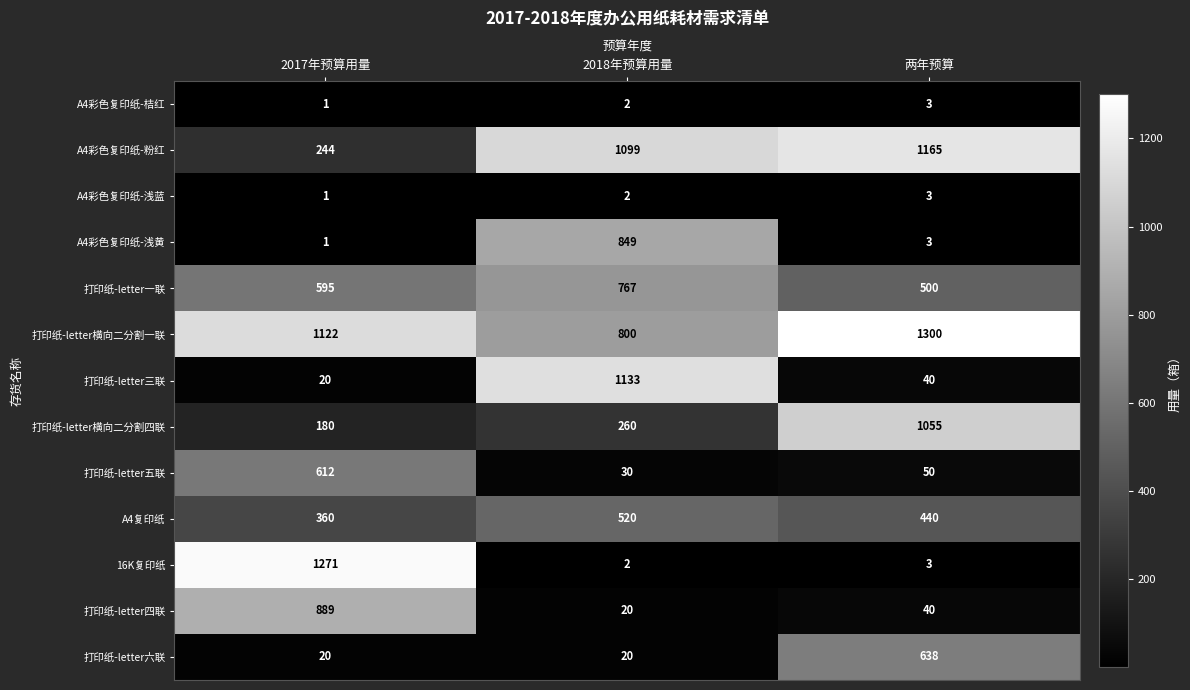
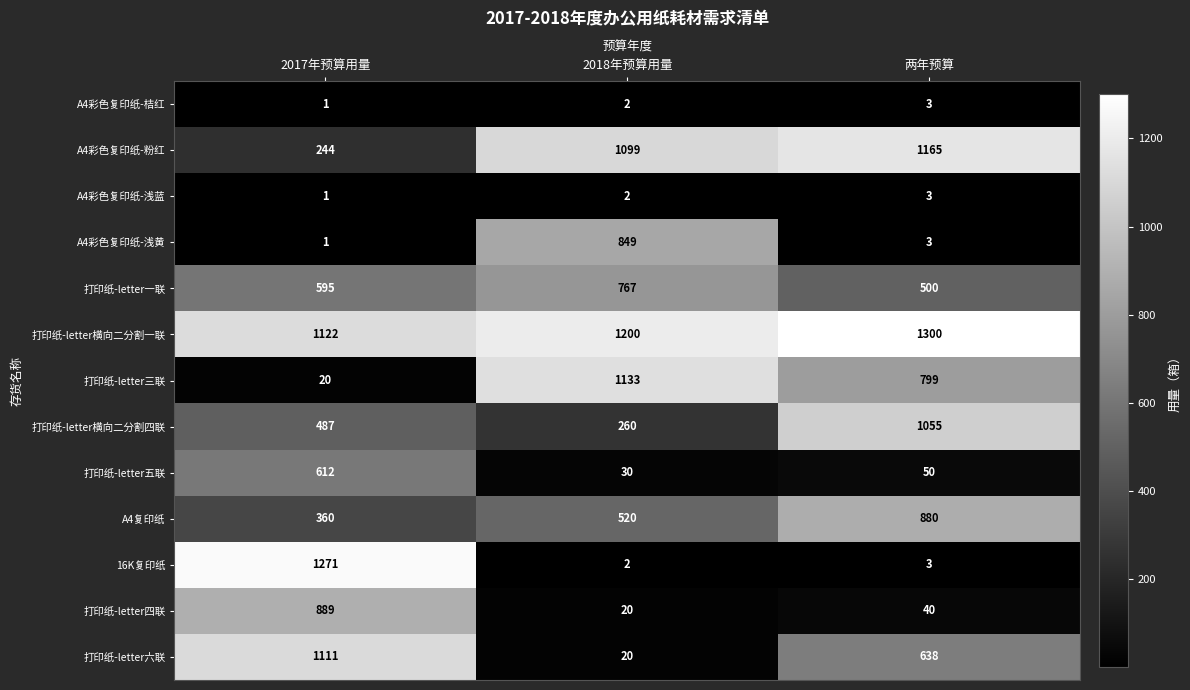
  {
    "A4彩色复印纸-桔红": {
      "2017年预算用量": 1,
      "2018年预算用量": 2,
      "两年预算": 3
    },
    "A4彩色复印纸-粉红": {
      "2017年预算用量": 244,
      "2018年预算用量": 1099,
      "两年预算": 1165
    },
    "A4彩色复印纸-浅蓝": {
      "2017年预算用量": 1,
      "2018年预算用量": 2,
      "两年预算": 3
    },
    "A4彩色复印纸-浅黄": {
      "2017年预算用量": 1,
      "2018年预算用量": 849,
      "两年预算": 3
    },
    "打印纸-letter一联": {
      "2017年预算用量": 595,
      "2018年预算用量": 767,
      "两年预算": 500
    },
    "打印纸-letter横向二分割一联": {
      "2017年预算用量": 1122,
-     "2018年预算用量": 800,
+     "2018年预算用量": 1200,
      "两年预算": 1300
    },
    "打印纸-letter三联": {
      "2017年预算用量": 20,
      "2018年预算用量": 1133,
-     "两年预算": 40
+     "两年预算": 799
    },
    "打印纸-letter横向二分割四联": {
-     "2017年预算用量": 180,
+     "2017年预算用量": 487,
      "2018年预算用量": 260,
      "两年预算": 1055
    },
    "打印纸-letter五联": {
      "2017年预算用量": 612,
      "2018年预算用量": 30,
      "两年预算": 50
    },
    "A4复印纸": {
      "2017年预算用量": 360,
      "2018年预算用量": 520,
-     "两年预算": 440
+     "两年预算": 880
    },
    "16K复印纸": {
      "2017年预算用量": 1271,
      "2018年预算用量": 2,
      "两年预算": 3
    },
    "打印纸-letter四联": {
      "2017年预算用量": 889,
      "2018年预算用量": 20,
      "两年预算": 40
    },
    "打印纸-letter六联": {
-     "2017年预算用量": 20,
+     "2017年预算用量": 1111,
      "2018年预算用量": 20,
      "两年预算": 638
    }
  }
